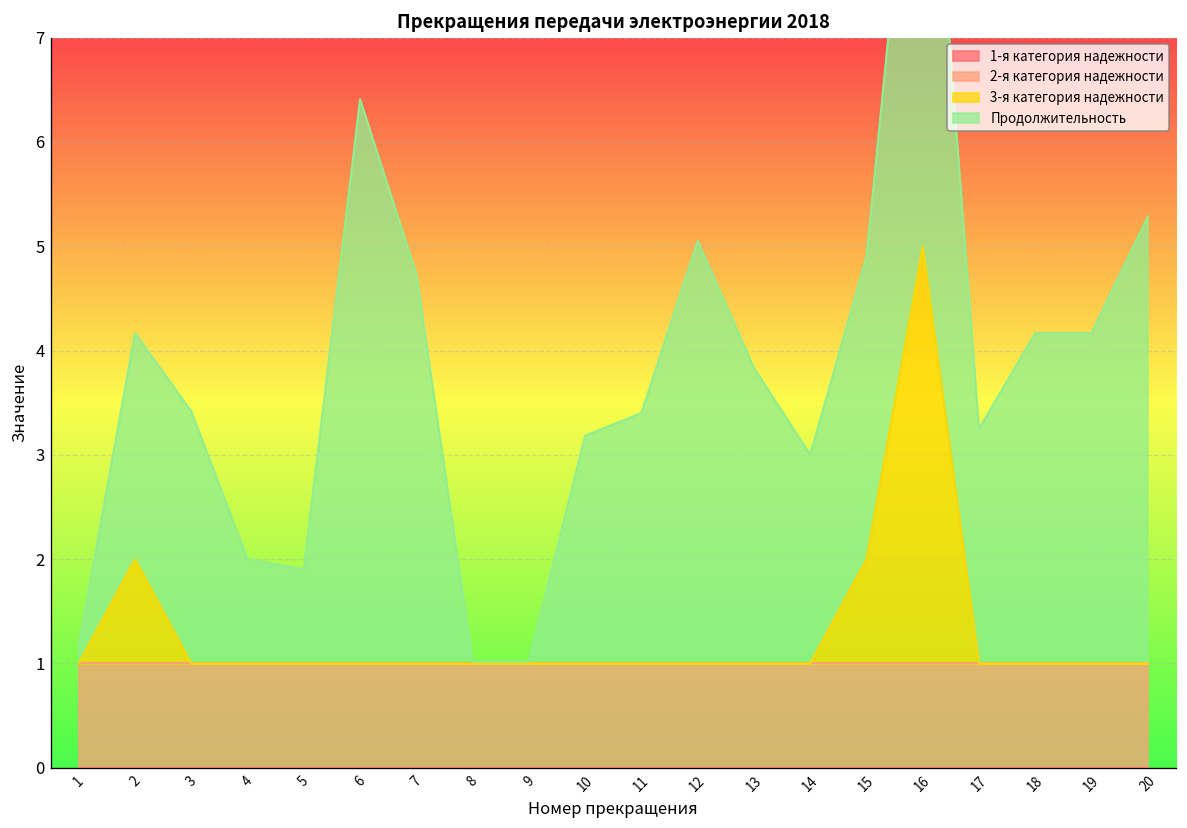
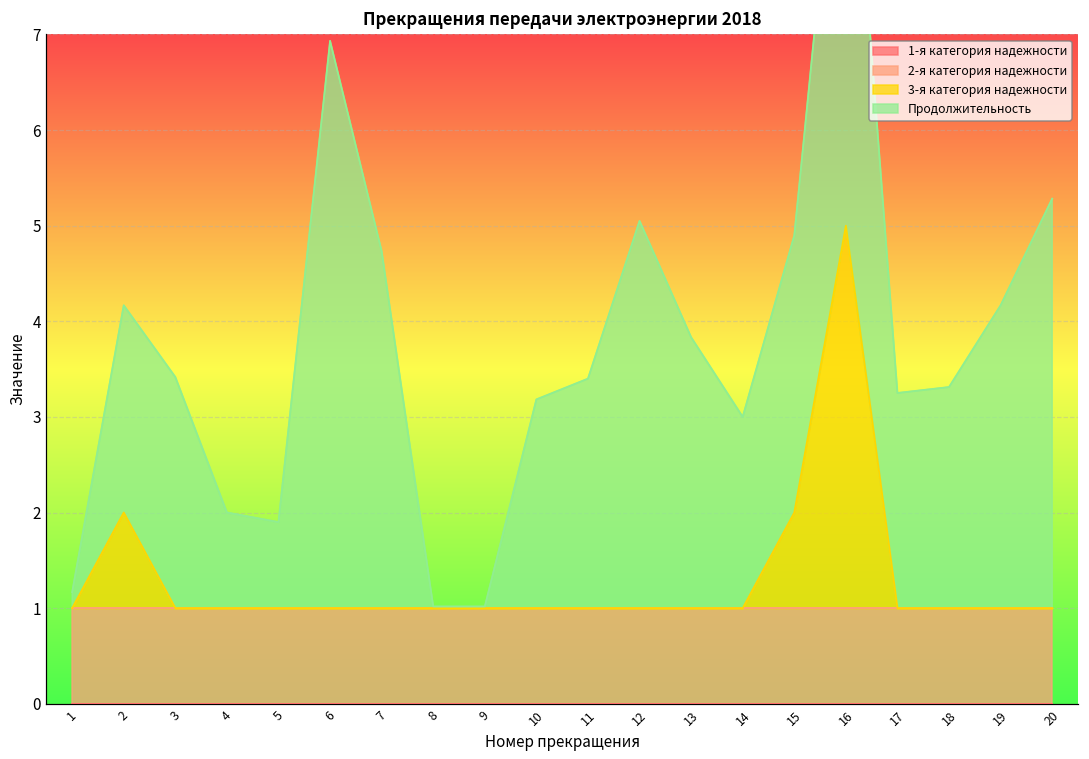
  {
    "3-я категория надежности": {
      "2": 1.0,
      "15": 1.0,
      "16": 4.0
    },
    "Продолжительность": {
      "1": 0.2,
      "2": 2.2,
      "3": 2.4,
      "4": 1.0,
      "5": 0.9,
-     "6": 5.4,
+     "6": 5.9,
      "7": 3.7,
      "10": 2.2,
      "11": 2.4,
      "12": 4.1,
      "13": 2.8,
      "14": 2.0,
      "15": 2.9,
      "17": 2.3,
-     "18": 3.2,
+     "18": 2.3,
      "19": 3.2,
      "20": 4.3
    }
  }
